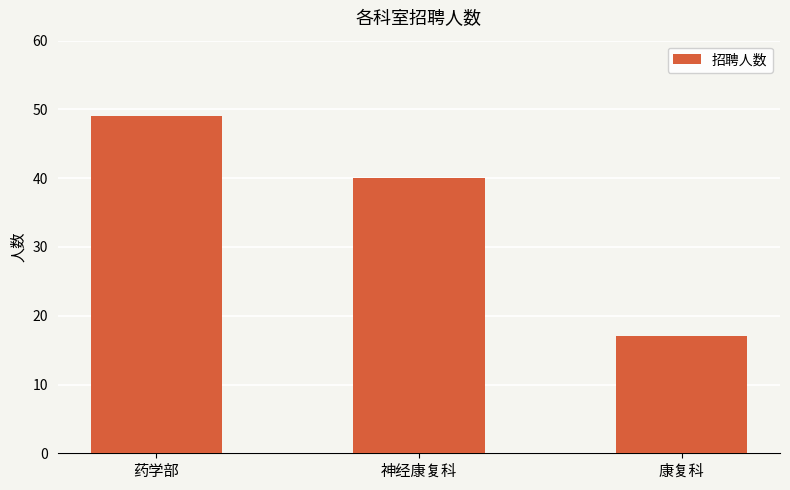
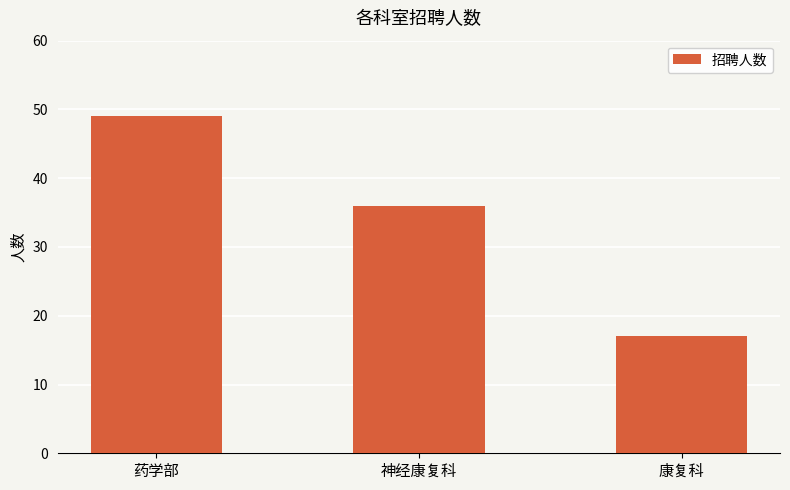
  {
    "药学部": 49,
-   "神经康复科": 40,
+   "神经康复科": 36,
    "康复科": 17
  }
